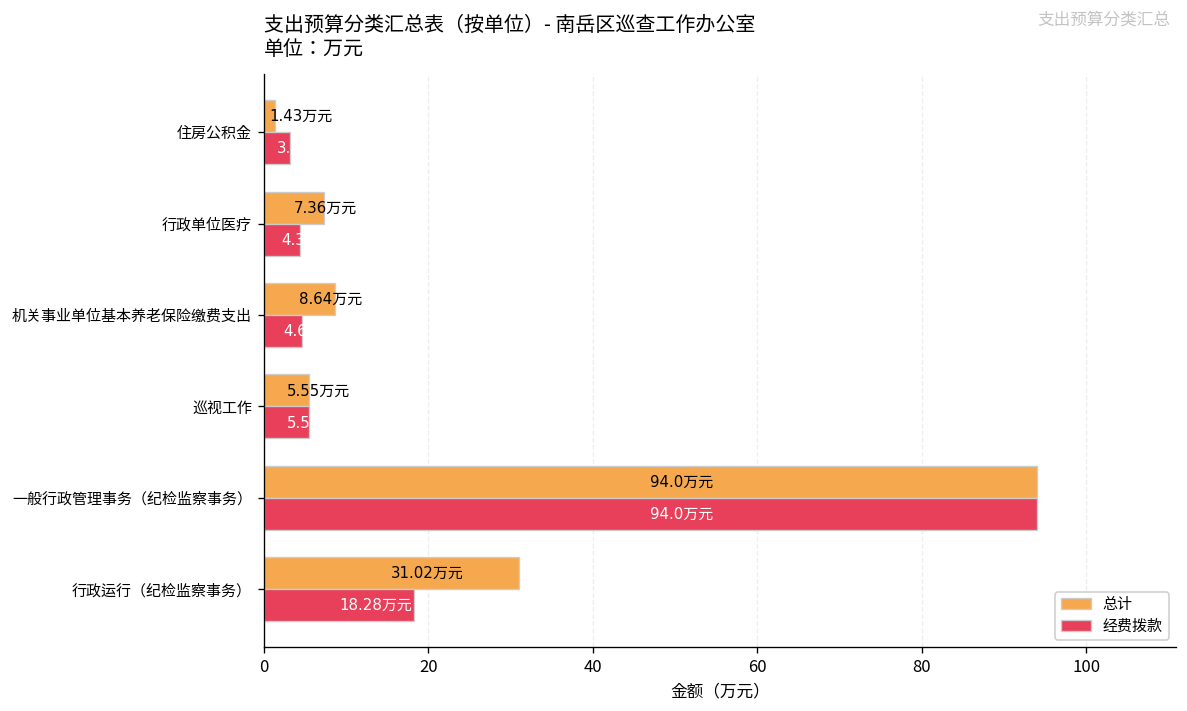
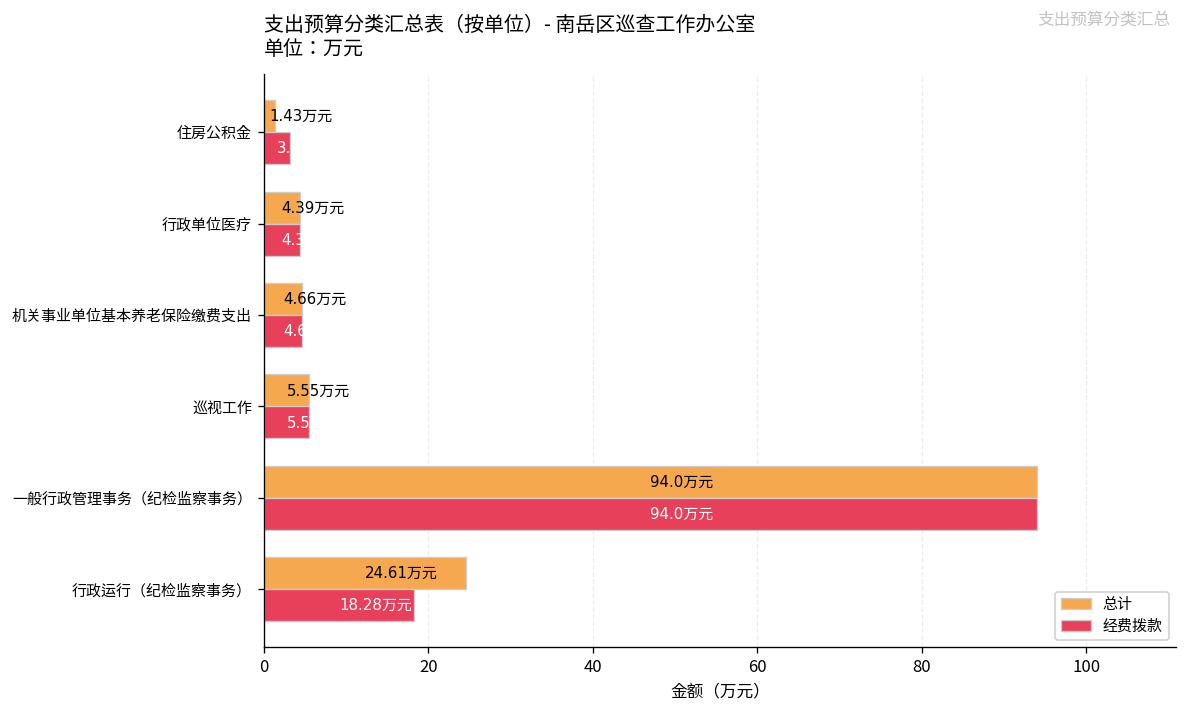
  {
    "总计": {
      "住房公积金": 1.43,
-     "行政单位医疗": 7.36,
-     "机关事业单位基本养老保险缴费支出": 8.64,
+     "行政单位医疗": 4.39,
+     "机关事业单位基本养老保险缴费支出": 4.66,
      "巡视工作": 5.55,
      "一般行政管理事务（纪检监察事务）": 94.0,
-     "行政运行（纪检监察事务）": 31.02
+     "行政运行（纪检监察事务）": 24.61
    },
    "经费拨款": {
      "一般行政管理事务（纪检监察事务）": 94.0,
      "行政运行（纪检监察事务）": 18.28
    }
  }
